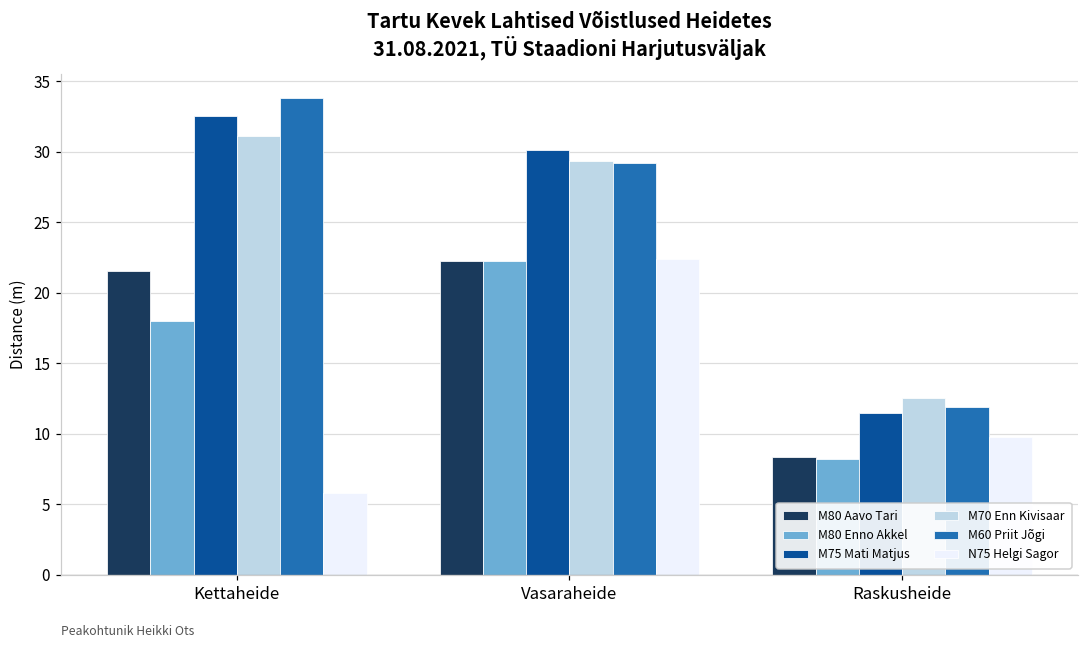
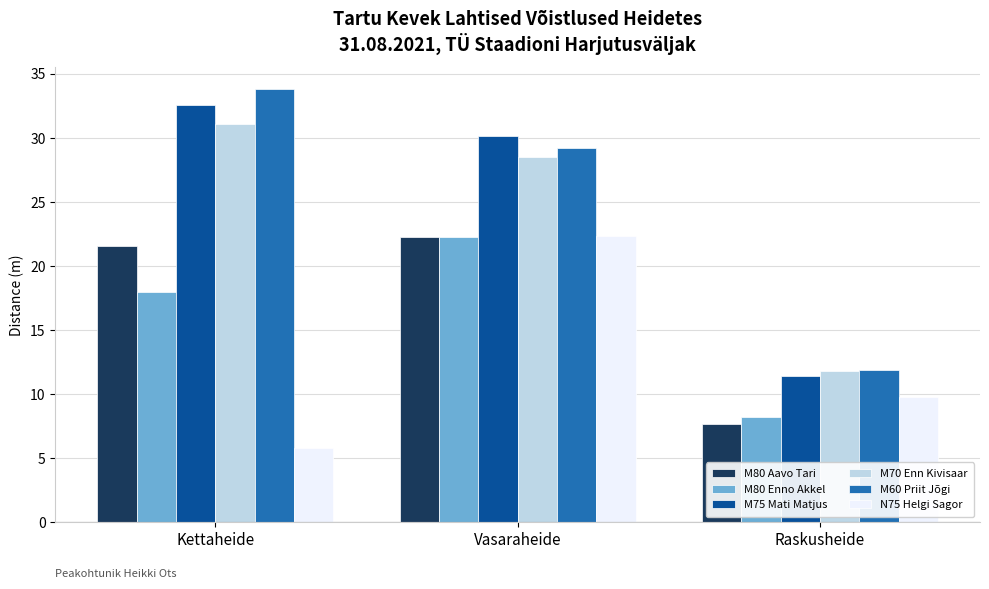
  {
    "M80 Aavo Tari": {
      "Kettaheide": 21.6,
      "Vasaraheide": 22.2,
-     "Raskusheide": 8.3
+     "Raskusheide": 7.6
    },
    "M80 Enno Akkel": {
      "Kettaheide": 18.0,
      "Vasaraheide": 22.3,
      "Raskusheide": 8.2
    },
    "M70 Enn Kivisaar": {
      "Kettaheide": 31.1,
-     "Vasaraheide": 29.4,
-     "Raskusheide": 12.5
+     "Vasaraheide": 28.5,
+     "Raskusheide": 11.8
    },
    "N75 Helgi Sagor": {
      "Kettaheide": 5.8,
      "Vasaraheide": 22.4,
      "Raskusheide": 9.8
    }
  }
